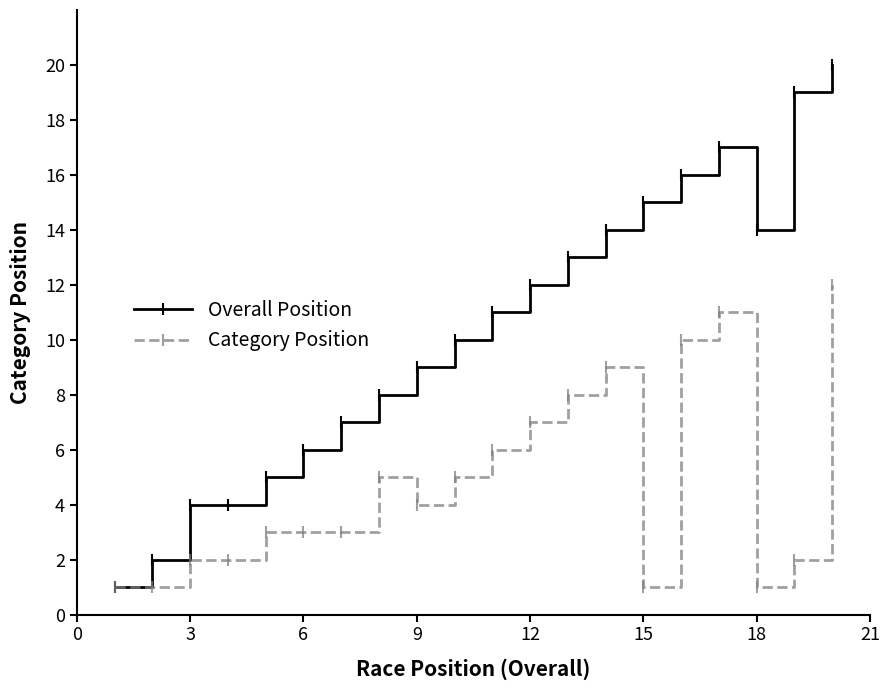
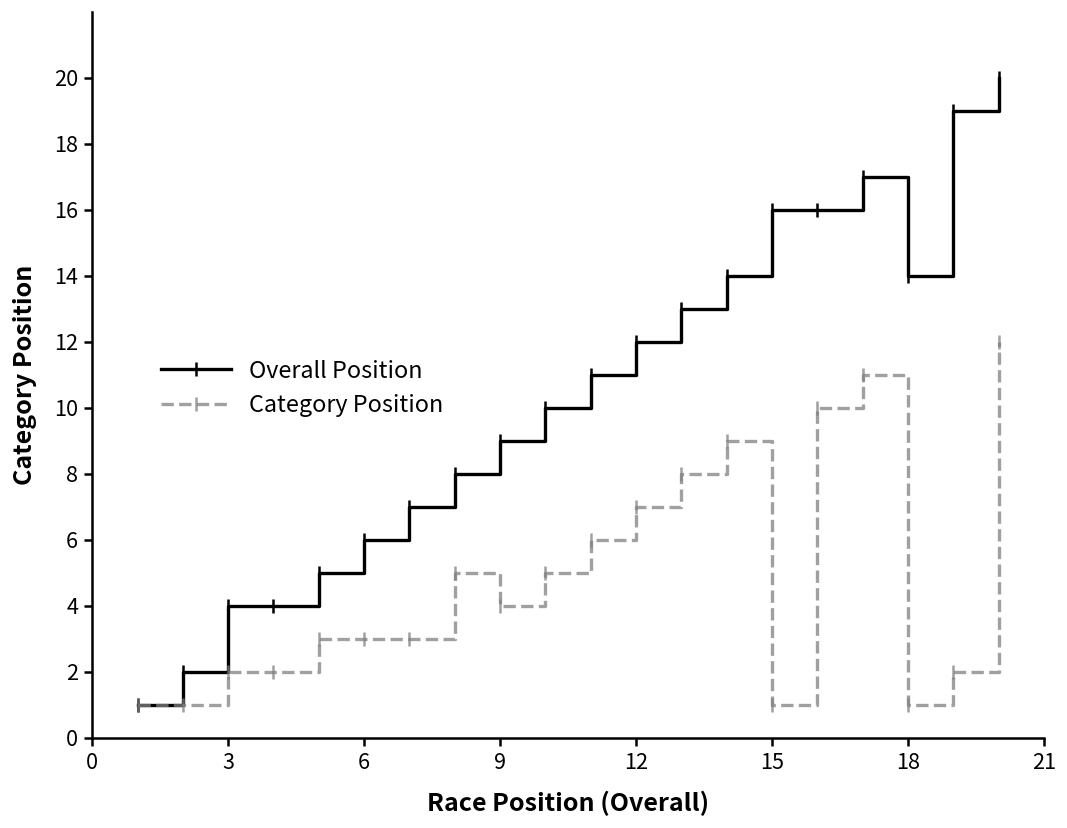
  {
    "Overall Position": {
      "3": 4,
      "6": 6,
      "9": 9,
      "12": 12,
-     "15": 15,
+     "15": 16,
      "18": 14
    },
    "Category Position": {
      "3": 2,
      "6": 3,
      "9": 4,
      "12": 7,
      "15": 1,
      "18": 1
    }
  }
